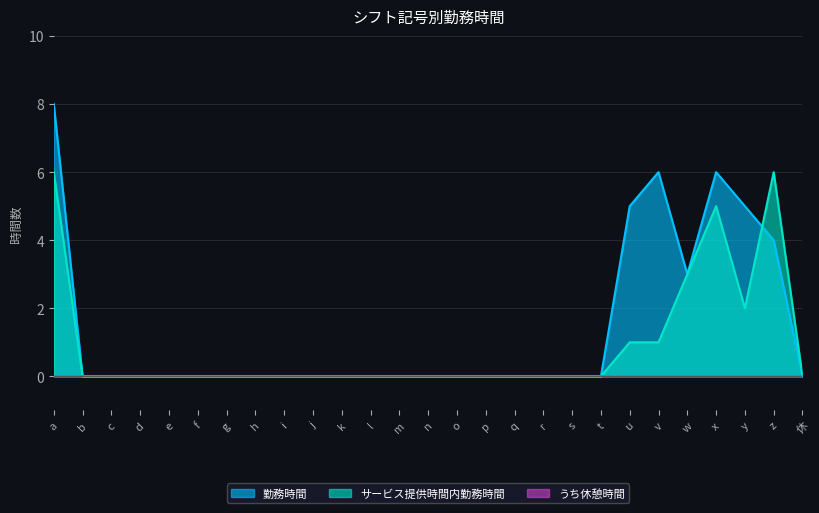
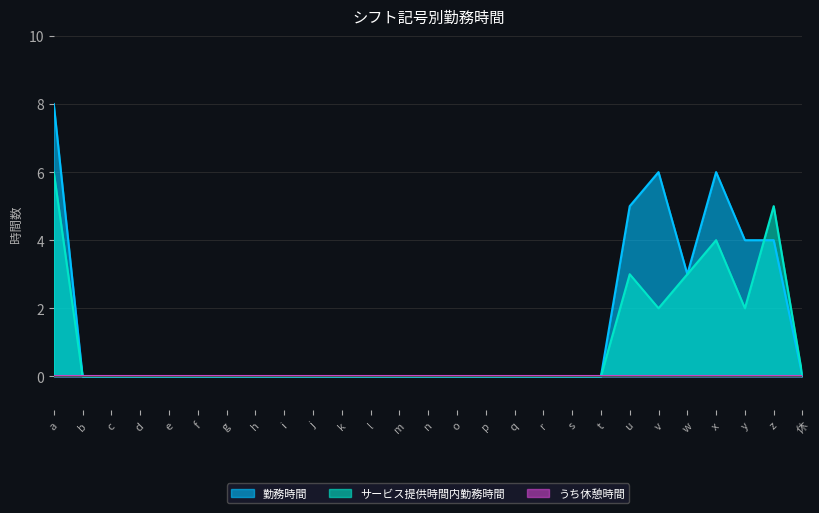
  {
    "勤務時間": {
      "a": 8,
      "u": 5,
      "v": 6,
      "x": 6,
-     "y": 5,
+     "y": 4,
      "z": 4
    },
    "サービス提供時間内勤務時間": {
      "a": 6,
-     "u": 1,
-     "v": 1,
-     "x": 5,
+     "u": 3,
+     "v": 2,
+     "x": 4,
      "y": 2,
-     "z": 6
+     "z": 5
    },
    "うち休憩時間": {
      "a": 0,
      "u": 0,
      "v": 0,
      "w": 0,
      "x": 0,
      "y": 0,
      "z": 0
    }
  }
